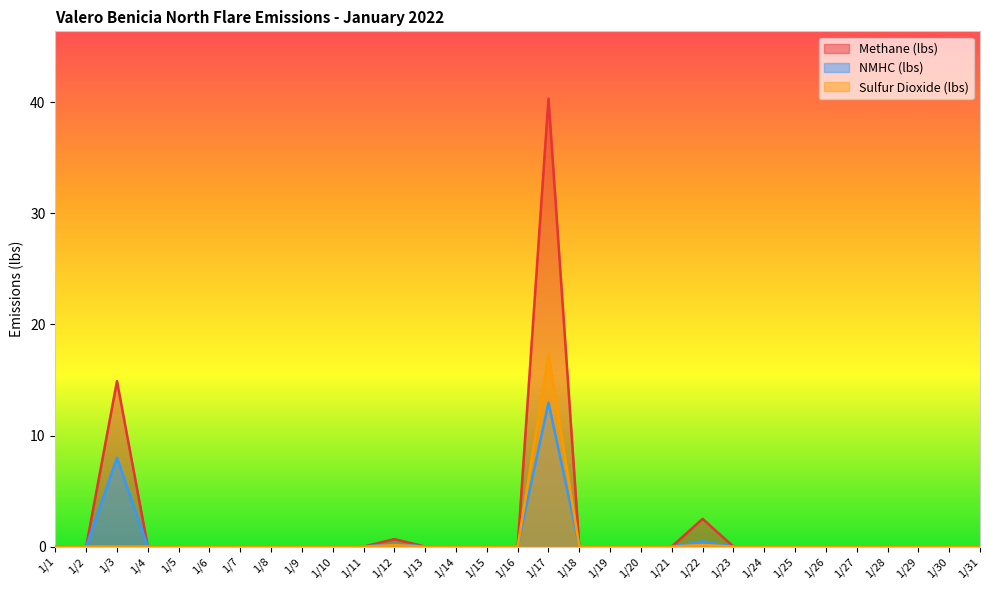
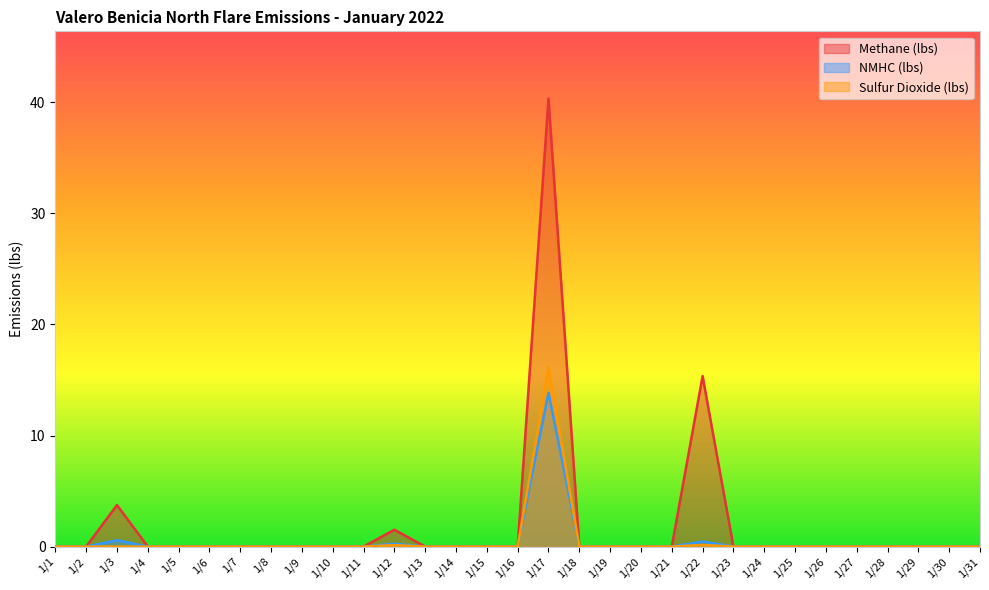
  {
    "Methane (lbs)": {
-     "1/3": 14.9,
-     "1/12": 0.7,
+     "1/3": 3.7,
+     "1/12": 1.5,
      "1/17": 40.3,
-     "1/22": 2.5
+     "1/22": 15.3
    },
    "NMHC (lbs)": {
-     "1/3": 8.0,
-     "1/17": 13.0,
+     "1/3": 0.6,
+     "1/17": 13.8,
      "1/22": 0.5
    },
    "Sulfur Dioxide (lbs)": {
      "1/3": 0.0,
-     "1/17": 17.3,
+     "1/17": 16.2,
      "1/22": 0.1
    }
  }
